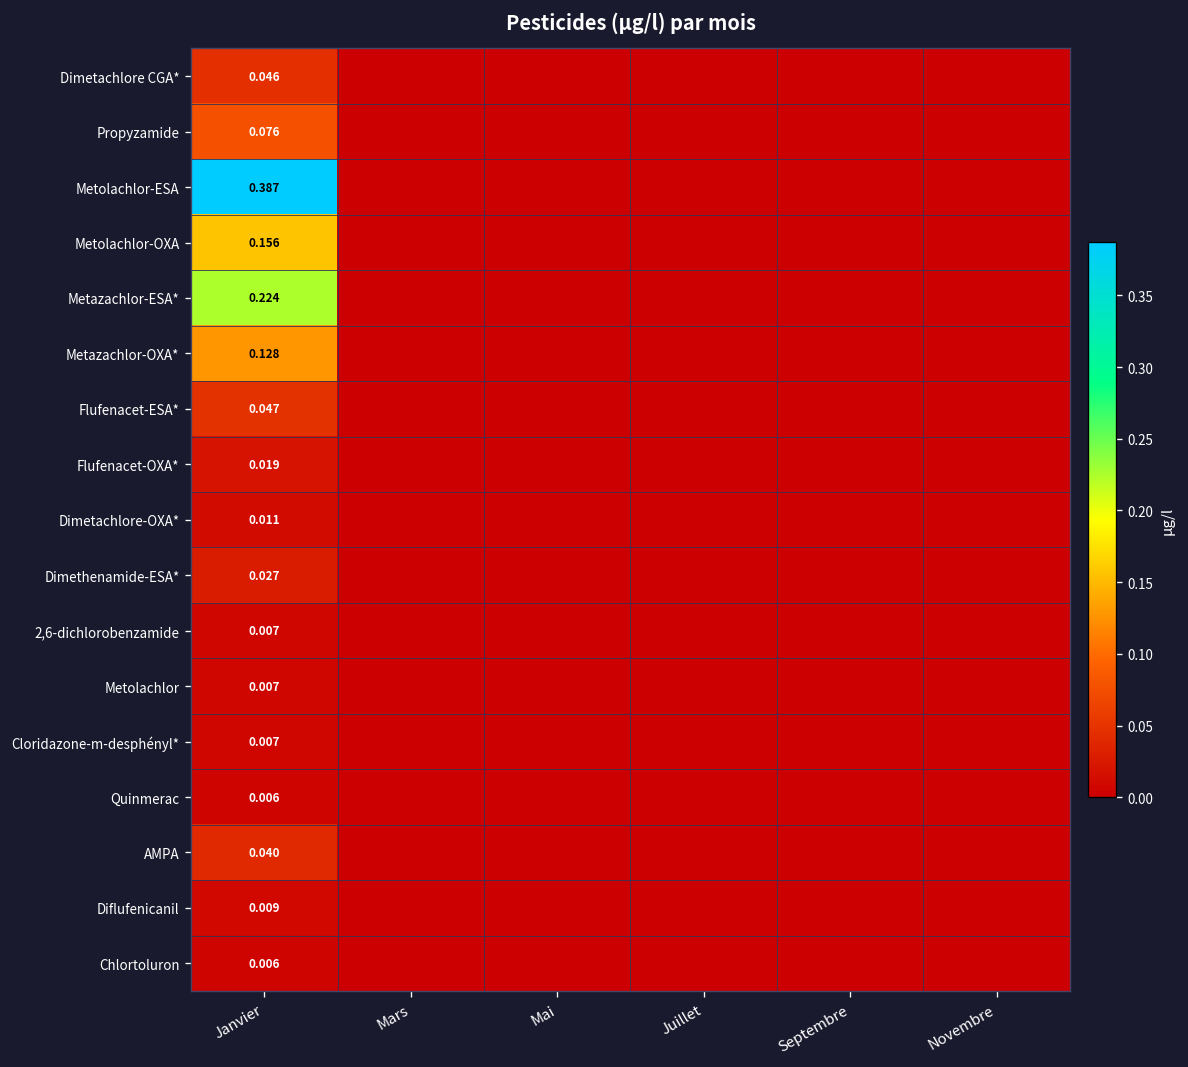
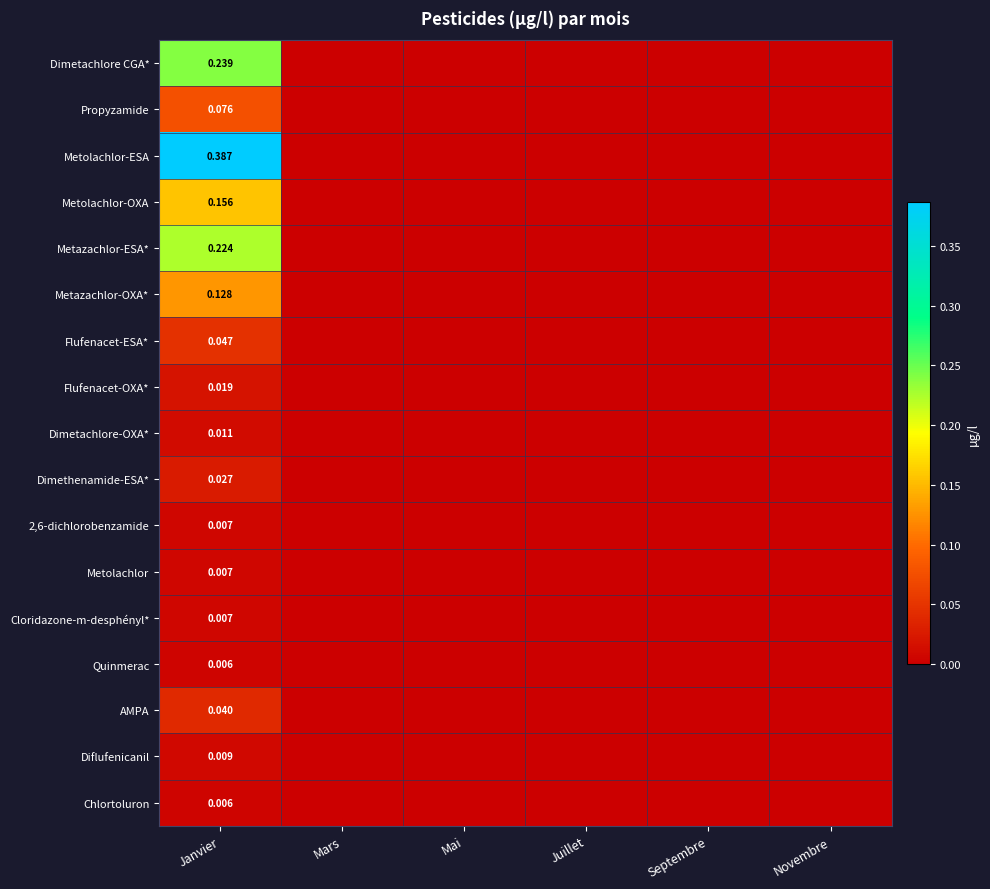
  {
    "Dimetachlore CGA*": {
-     "Janvier": 0.046
+     "Janvier": 0.239
    },
    "Propyzamide": {
      "Janvier": 0.076
    },
    "Metolachlor-ESA": {
      "Janvier": 0.387
    },
    "Metolachlor-OXA": {
      "Janvier": 0.156
    },
    "Metazachlor-ESA*": {
      "Janvier": 0.224
    },
    "Metazachlor-OXA*": {
      "Janvier": 0.128
    },
    "Flufenacet-ESA*": {
      "Janvier": 0.047
    },
    "Flufenacet-OXA*": {
      "Janvier": 0.019
    },
    "Dimetachlore-OXA*": {
      "Janvier": 0.011
    },
    "Dimethenamide-ESA*": {
      "Janvier": 0.027
    },
    "2,6-dichlorobenzamide": {
      "Janvier": 0.007
    },
    "Metolachlor": {
      "Janvier": 0.007
    },
    "Cloridazone-m-desphényl*": {
      "Janvier": 0.007
    },
    "Quinmerac": {
      "Janvier": 0.006
    },
    "AMPA": {
      "Janvier": 0.040
    },
    "Diflufenicanil": {
      "Janvier": 0.009
    },
    "Chlortoluron": {
      "Janvier": 0.006
    }
  }
